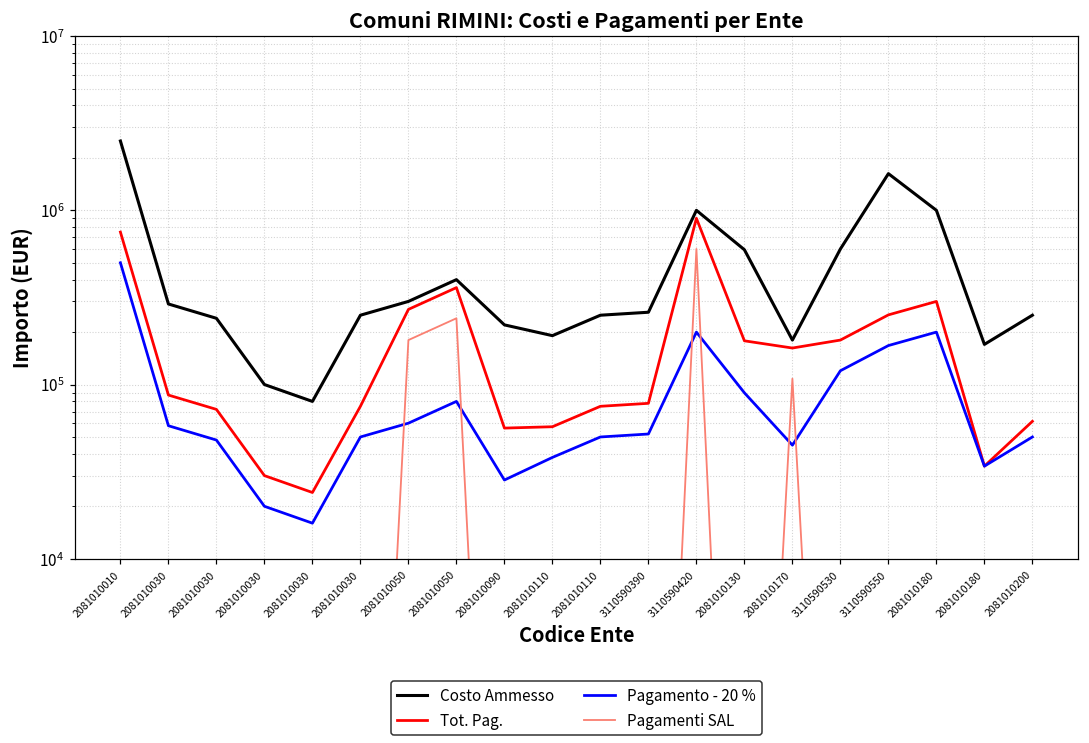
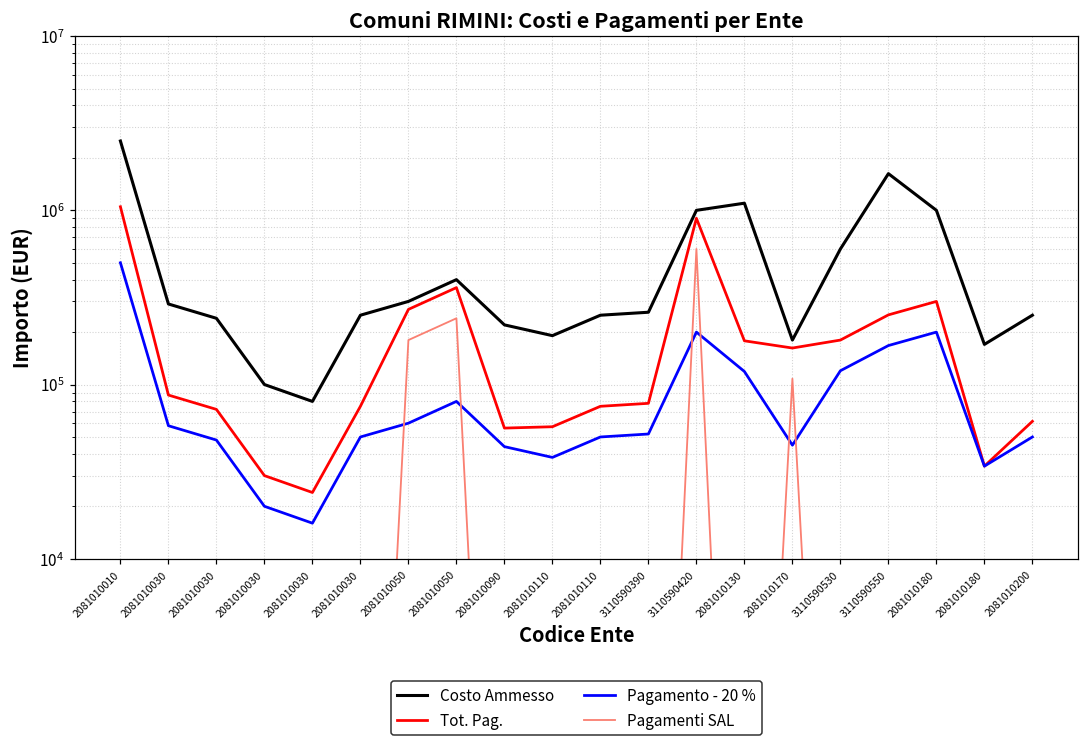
  {
    "Costo Ammesso": {
      "2081010010": 2500000,
      "2081010090": 220000,
      "3110590390": 260000,
      "3110590420": 1000000,
-     "2081010130": 590000,
+     "2081010130": 1100000,
      "2081010170": 180000,
      "3110590530": 600000,
      "3110590550": 1600000,
      "2081010200": 250000
    },
    "Tot. Pag.": {
-     "2081010010": 800000,
+     "2081010010": 1000000,
      "2081010090": 56000,
      "3110590390": 80000,
      "3110590420": 900000,
      "2081010130": 180000,
      "2081010170": 160000,
      "3110590530": 180000,
      "3110590550": 250000,
      "2081010200": 61000
    },
    "Pagamento - 20 %": {
      "2081010010": 500000,
-     "2081010090": 28000,
+     "2081010090": 44000,
      "3110590390": 52000,
      "3110590420": 200000,
-     "2081010130": 90000,
+     "2081010130": 120000,
      "2081010170": 45000,
      "3110590530": 120000,
      "3110590550": 170000,
      "2081010200": 50000
    },
    "Pagamenti SAL": {
      "3110590420": 600000,
      "2081010170": 110000
    }
  }
